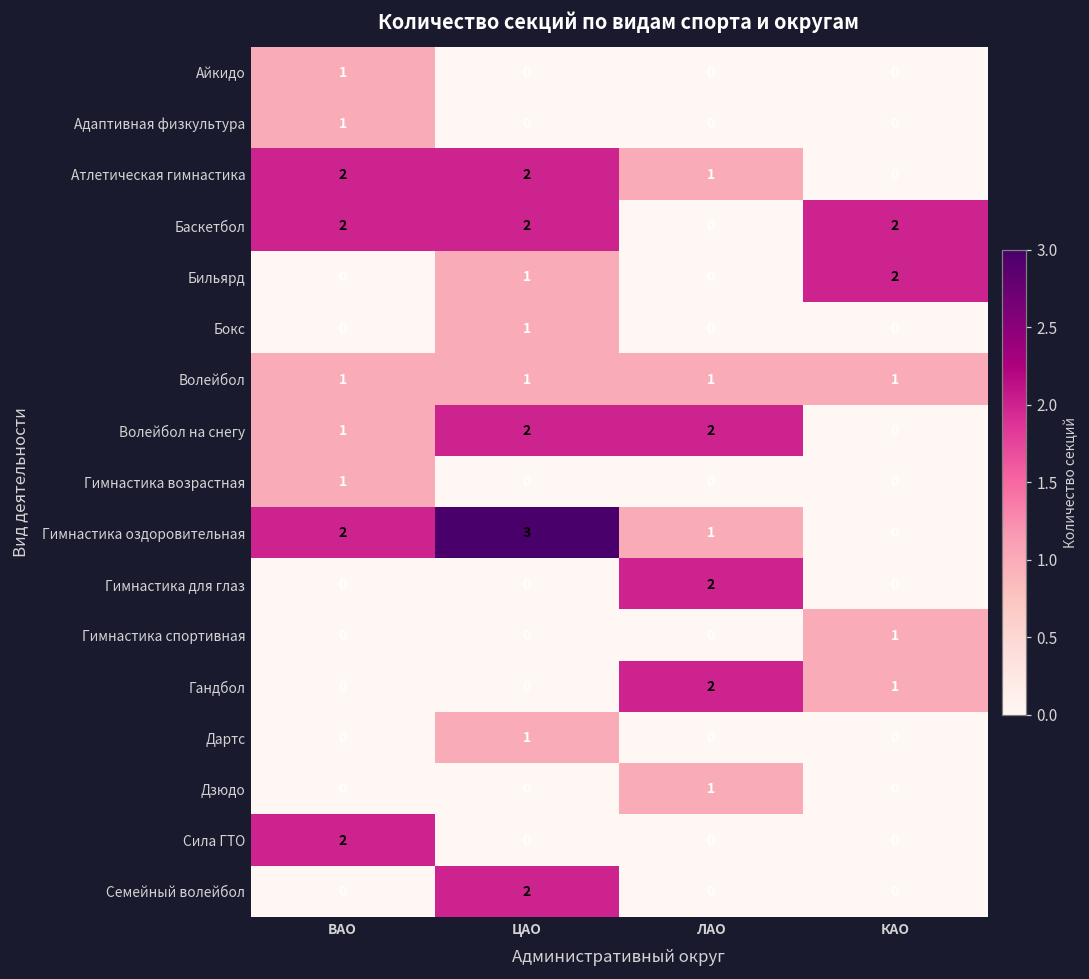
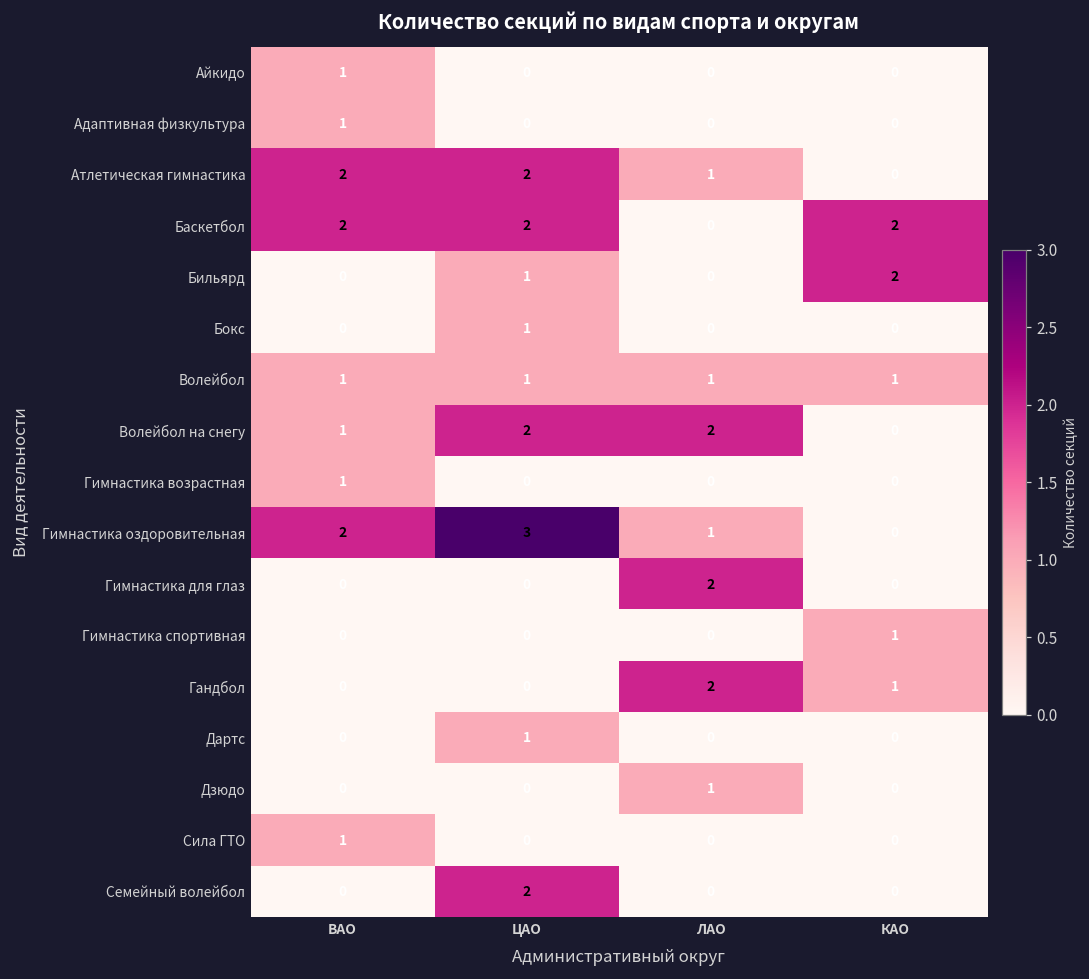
  {
    "Айкидо": {
      "ВАО": 1
    },
    "Адаптивная физкультура": {
      "ВАО": 1
    },
    "Атлетическая гимнастика": {
      "ВАО": 2,
      "ЦАО": 2,
      "ЛАО": 1
    },
    "Баскетбол": {
      "ВАО": 2,
      "ЦАО": 2,
      "КАО": 2
    },
    "Бильярд": {
      "ЦАО": 1,
      "КАО": 2
    },
    "Бокс": {
      "ЦАО": 1
    },
    "Волейбол": {
      "ВАО": 1,
      "ЦАО": 1,
      "ЛАО": 1,
      "КАО": 1
    },
    "Волейбол на снегу": {
      "ВАО": 1,
      "ЦАО": 2,
      "ЛАО": 2
    },
    "Гимнастика возрастная": {
      "ВАО": 1
    },
    "Гимнастика оздоровительная": {
      "ВАО": 2,
      "ЦАО": 3,
      "ЛАО": 1
    },
    "Гимнастика для глаз": {
      "ЛАО": 2
    },
    "Гимнастика спортивная": {
      "КАО": 1
    },
    "Гандбол": {
      "ЛАО": 2,
      "КАО": 1
    },
    "Дартс": {
      "ЦАО": 1
    },
    "Дзюдо": {
      "ЛАО": 1
    },
    "Сила ГТО": {
-     "ВАО": 2
+     "ВАО": 1
    },
    "Семейный волейбол": {
      "ЦАО": 2
    }
  }
